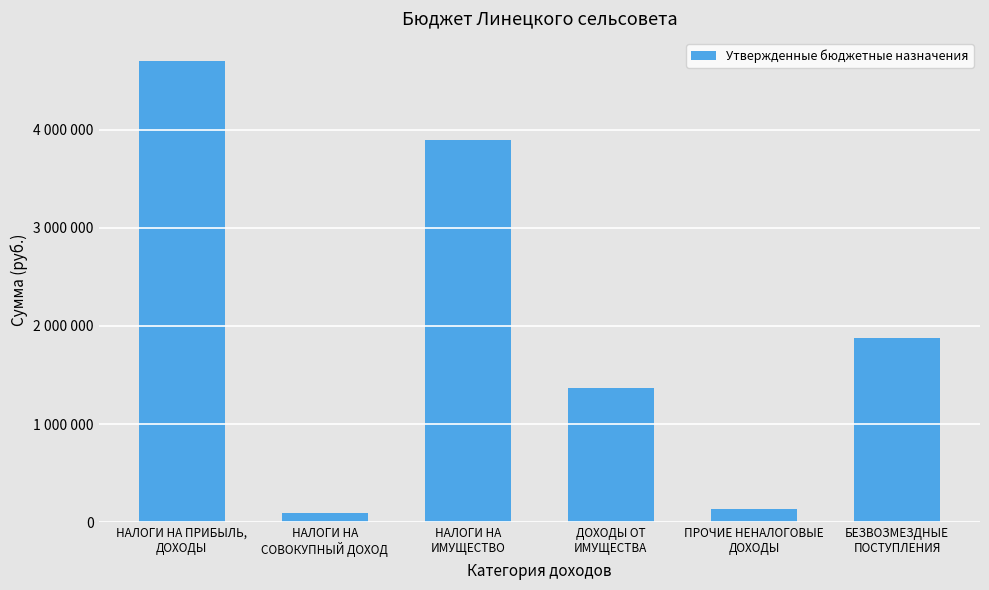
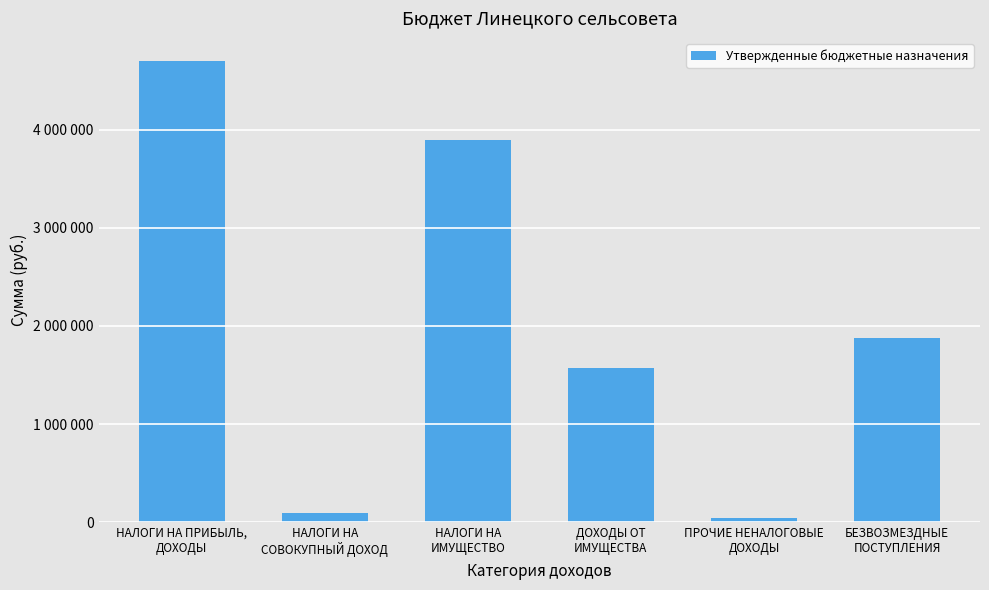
  {
    "НАЛОГИ НА ПРИБЫЛЬ, ДОХОДЫ": 4700000,
    "НАЛОГИ НА СОВОКУПНЫЙ ДОХОД": 100000,
    "НАЛОГИ НА ИМУЩЕСТВО": 3900000,
-   "ДОХОДЫ ОТ ИМУЩЕСТВА": 1400000,
-   "ПРОЧИЕ НЕНАЛОГОВЫЕ ДОХОДЫ": 100000,
+   "ДОХОДЫ ОТ ИМУЩЕСТВА": 1600000,
+   "ПРОЧИЕ НЕНАЛОГОВЫЕ ДОХОДЫ": 0,
    "БЕЗВОЗМЕЗДНЫЕ ПОСТУПЛЕНИЯ": 1900000
  }
